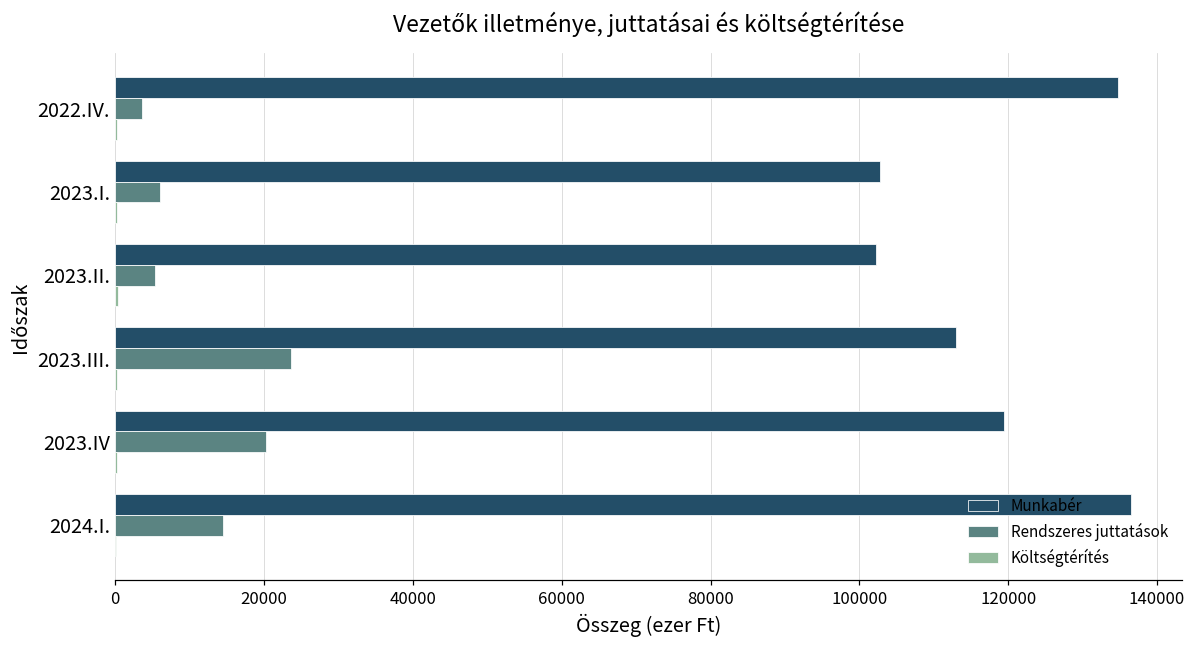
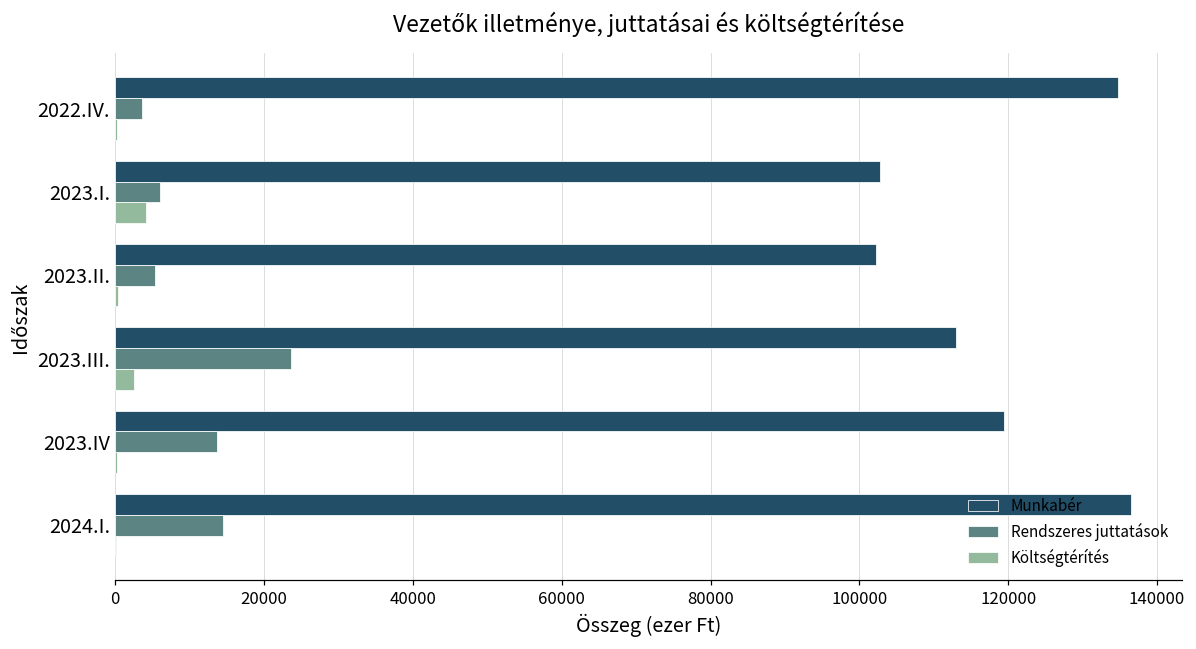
  {
    "Munkabér": {
      "2022.IV.": 135000,
      "2023.I.": 103000,
      "2023.II.": 102000,
      "2023.III.": 113000,
      "2023.IV": 119000,
      "2024.I.": 136000
    },
    "Rendszeres juttatások": {
      "2022.IV.": 4000,
      "2023.I.": 6000,
      "2023.II.": 5000,
      "2023.III.": 24000,
-     "2023.IV": 20000,
+     "2023.IV": 14000,
      "2024.I.": 15000
    },
    "Költségtérítés": {
-     "2023.I.": 0,
-     "2023.III.": 0
+     "2023.I.": 4000,
+     "2023.III.": 3000
    }
  }
